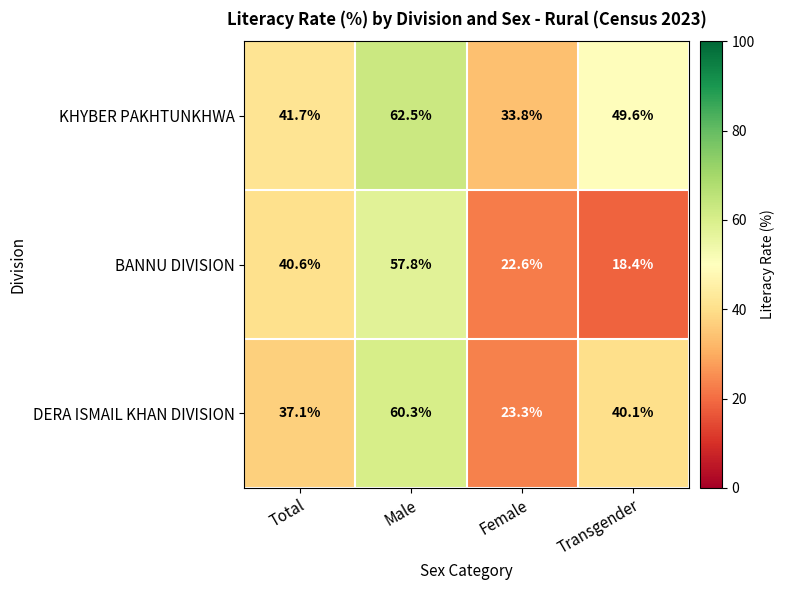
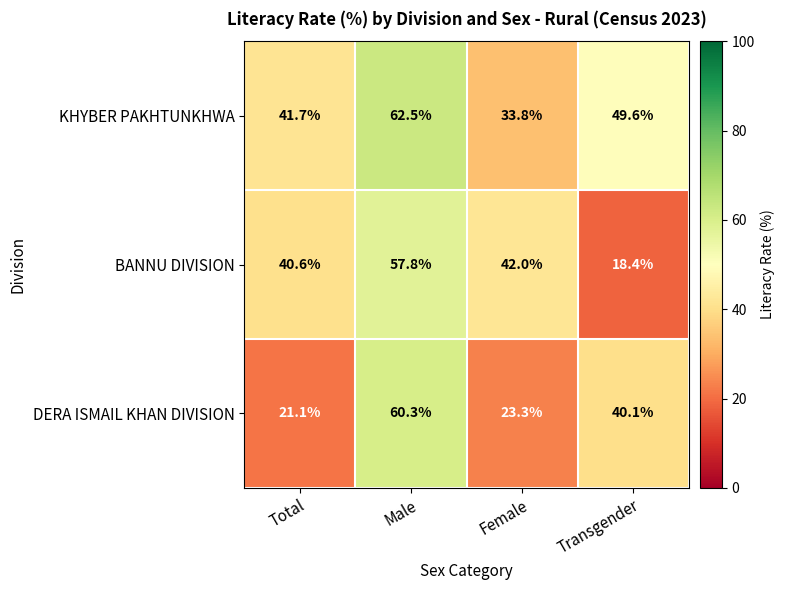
  {
    "KHYBER PAKHTUNKHWA": {
      "Total": "41.7%",
      "Male": "62.5%",
      "Female": "33.8%",
      "Transgender": "49.6%"
    },
    "BANNU DIVISION": {
      "Total": "40.6%",
      "Male": "57.8%",
-     "Female": "22.6%",
+     "Female": "42.0%",
      "Transgender": "18.4%"
    },
    "DERA ISMAIL KHAN DIVISION": {
-     "Total": "37.1%",
+     "Total": "21.1%",
      "Male": "60.3%",
      "Female": "23.3%",
      "Transgender": "40.1%"
    }
  }
